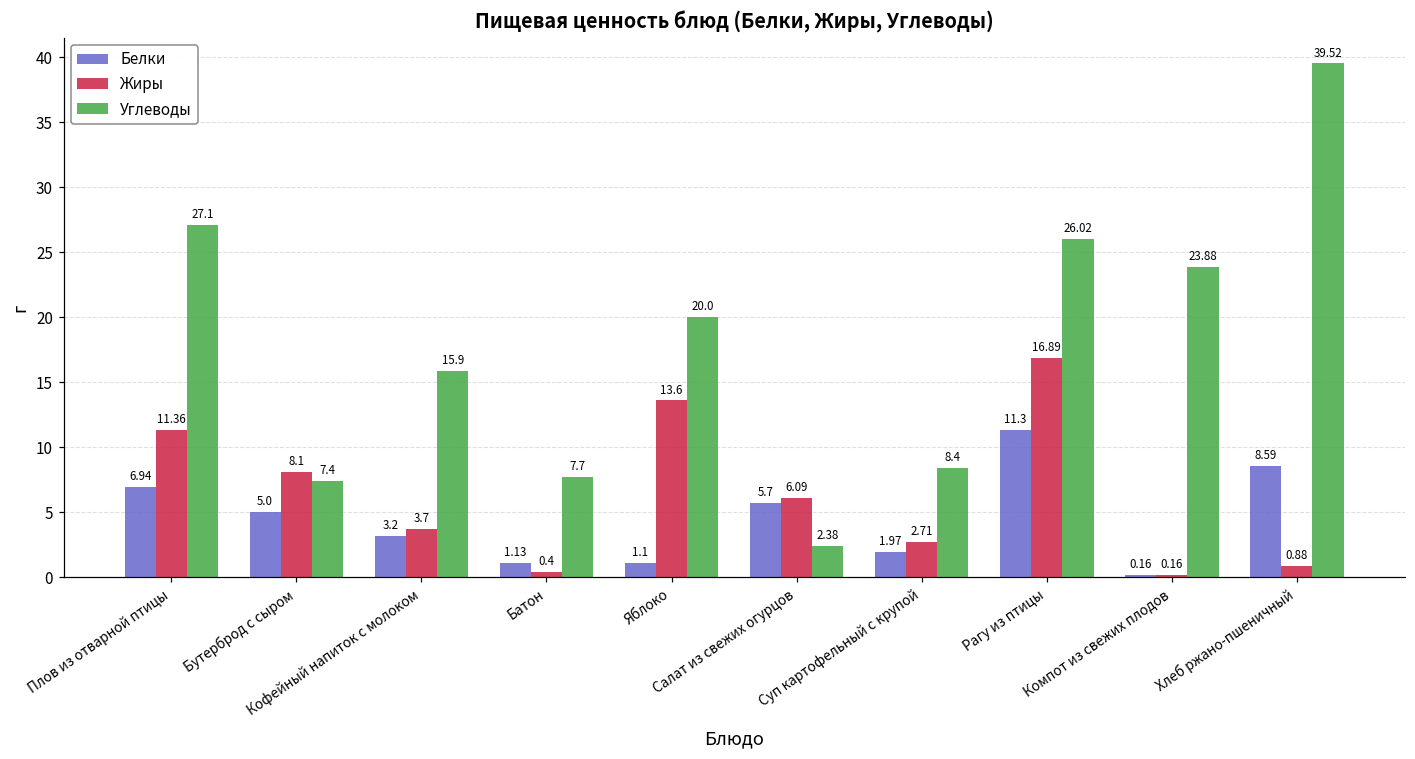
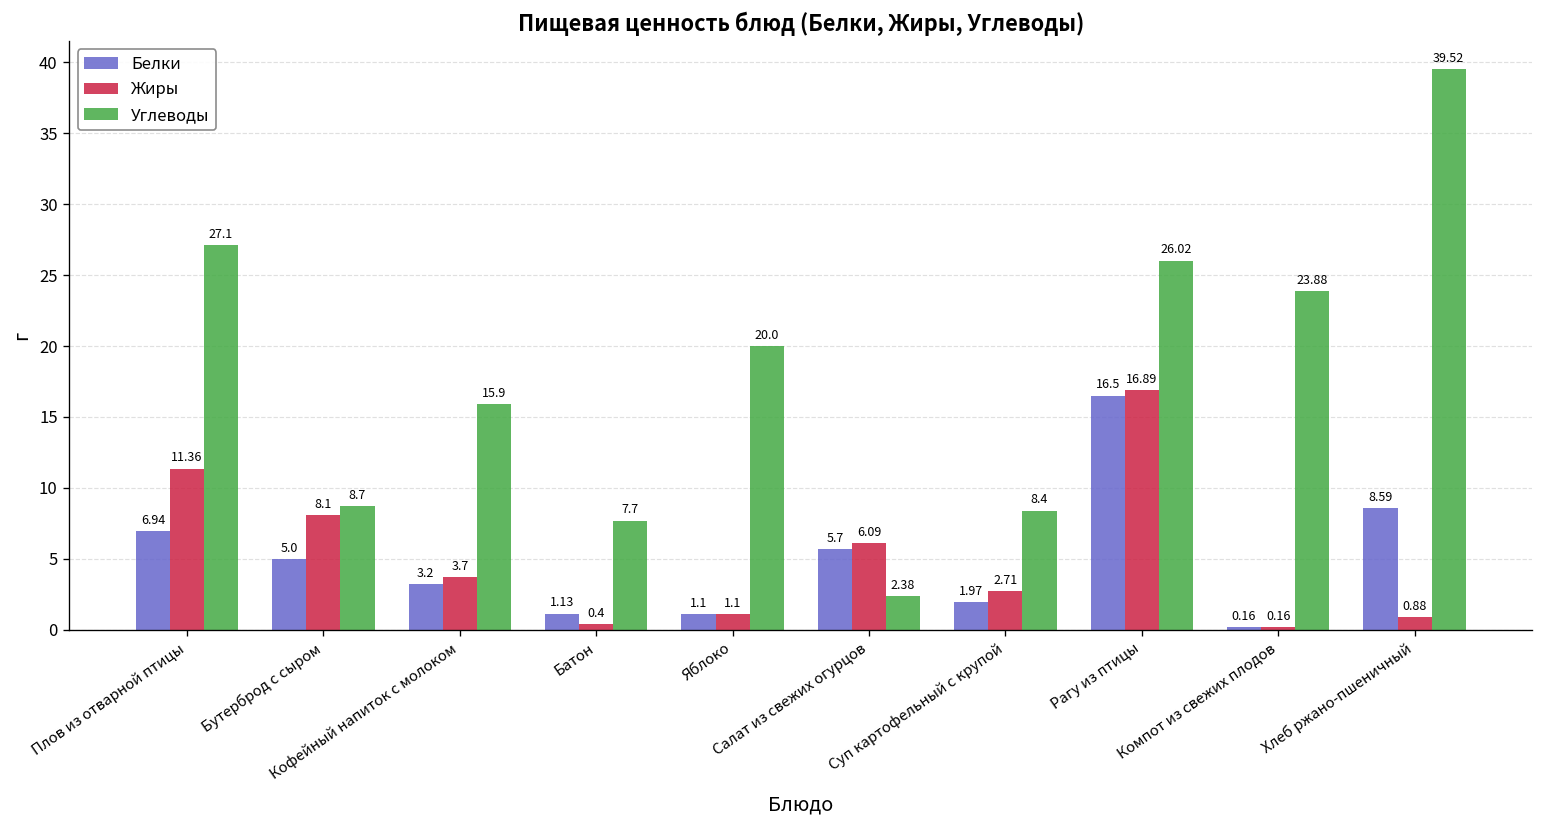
  {
    "Белки": {
      "Плов из отварной птицы": 6.94,
      "Бутерброд с сыром": 5.0,
      "Кофейный напиток с молоком": 3.2,
      "Батон": 1.13,
      "Яблоко": 1.1,
      "Салат из свежих огурцов": 5.7,
      "Суп картофельный с крупой": 1.97,
-     "Рагу из птицы": 11.3,
+     "Рагу из птицы": 16.5,
      "Компот из свежих плодов": 0.16,
      "Хлеб ржано-пшеничный": 8.59
    },
    "Жиры": {
      "Плов из отварной птицы": 11.36,
      "Бутерброд с сыром": 8.1,
      "Кофейный напиток с молоком": 3.7,
      "Батон": 0.4,
-     "Яблоко": 13.6,
+     "Яблоко": 1.1,
      "Салат из свежих огурцов": 6.09,
      "Суп картофельный с крупой": 2.71,
      "Рагу из птицы": 16.89,
      "Компот из свежих плодов": 0.16,
      "Хлеб ржано-пшеничный": 0.88
    },
    "Углеводы": {
      "Плов из отварной птицы": 27.1,
-     "Бутерброд с сыром": 7.4,
+     "Бутерброд с сыром": 8.7,
      "Кофейный напиток с молоком": 15.9,
      "Батон": 7.7,
      "Яблоко": 20.0,
      "Салат из свежих огурцов": 2.38,
      "Суп картофельный с крупой": 8.4,
      "Рагу из птицы": 26.02,
      "Компот из свежих плодов": 23.88,
      "Хлеб ржано-пшеничный": 39.52
    }
  }
